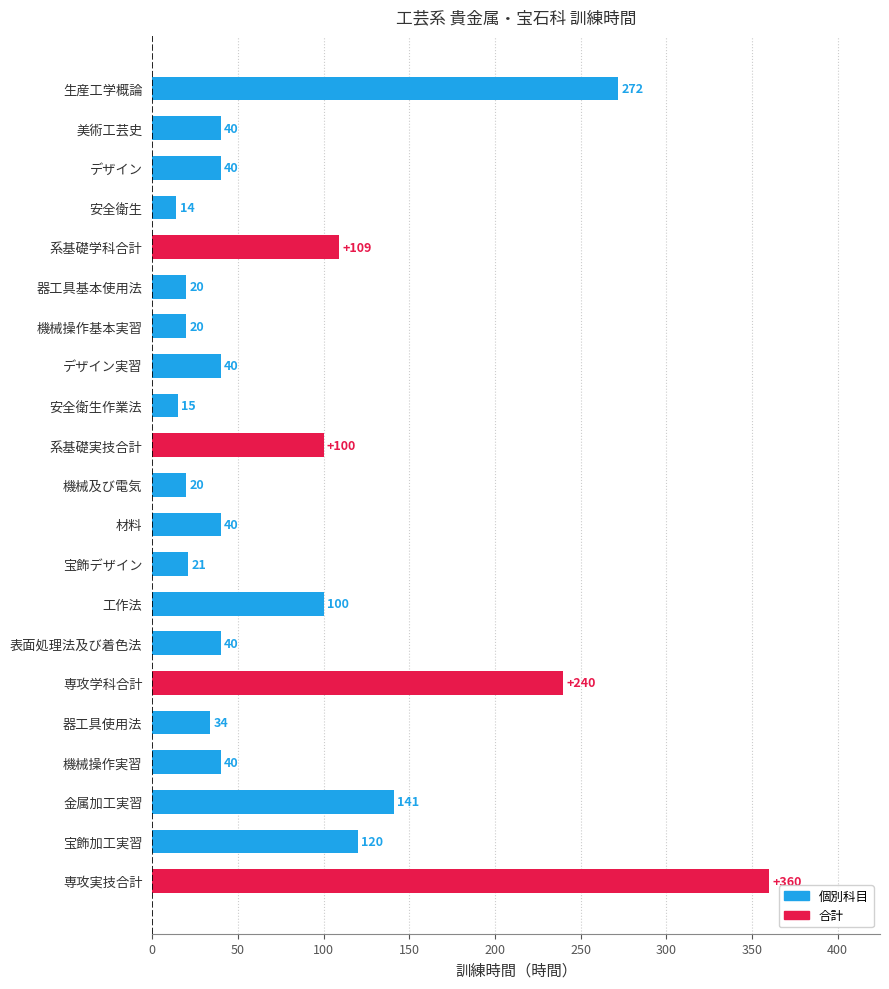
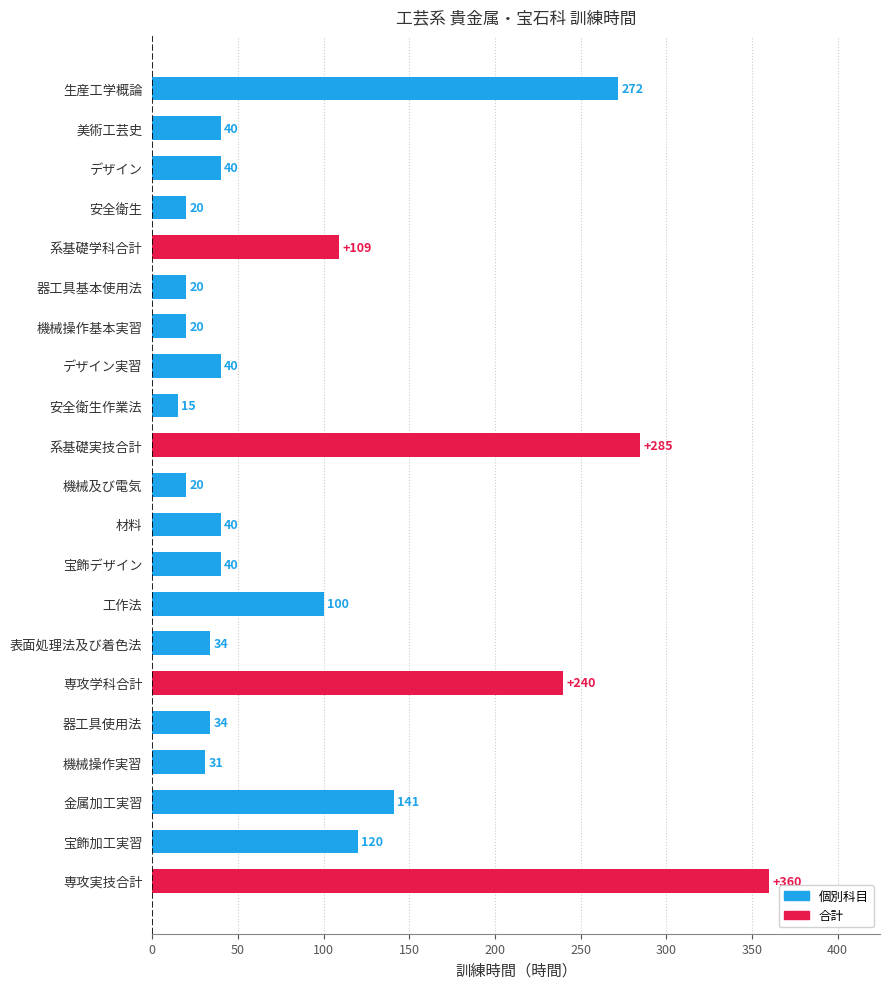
  {
    "生産工学概論": "272",
    "美術工芸史": "40",
    "デザイン": "40",
-   "安全衛生": "14",
+   "安全衛生": "20",
    "系基礎学科合計": "+109",
    "器工具基本使用法": "20",
    "機械操作基本実習": "20",
    "デザイン実習": "40",
    "安全衛生作業法": "15",
-   "系基礎実技合計": "+100",
+   "系基礎実技合計": "+285",
    "機械及び電気": "20",
    "材料": "40",
-   "宝飾デザイン": "21",
+   "宝飾デザイン": "40",
    "工作法": "100",
-   "表面処理法及び着色法": "40",
+   "表面処理法及び着色法": "34",
    "専攻学科合計": "+240",
    "器工具使用法": "34",
-   "機械操作実習": "40",
+   "機械操作実習": "31",
    "金属加工実習": "141",
    "宝飾加工実習": "120"
  }
